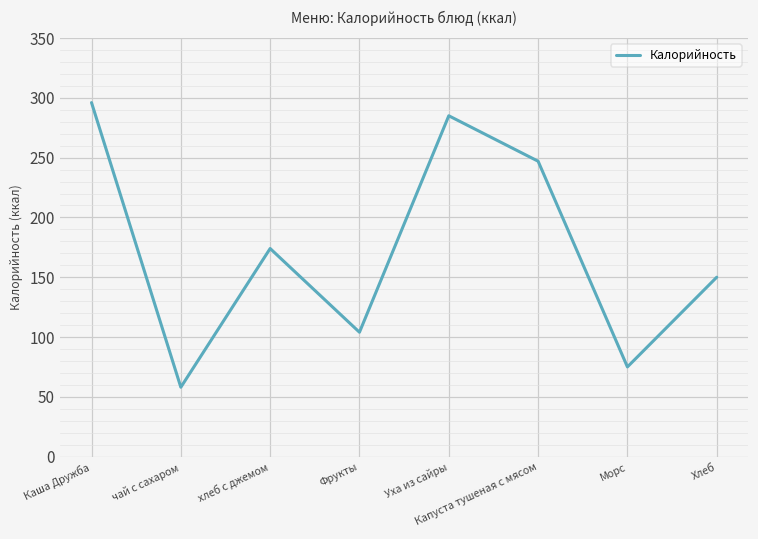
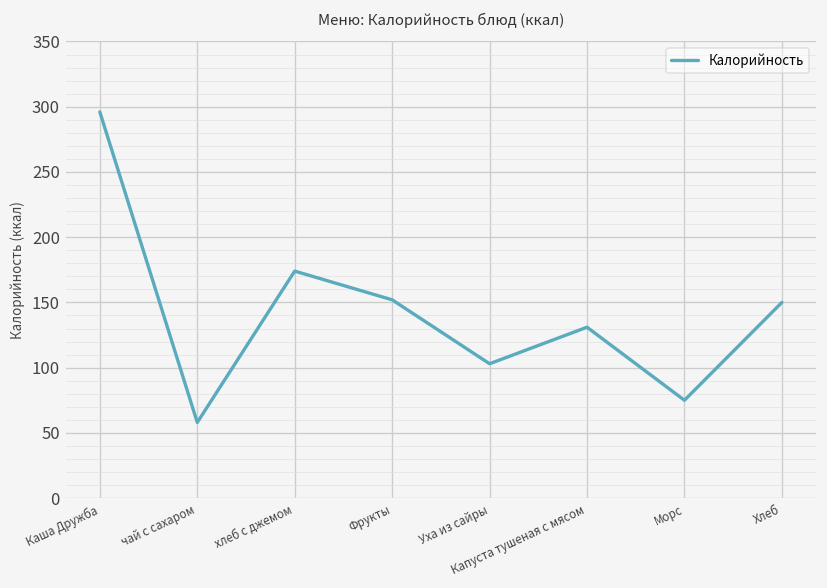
  {
    "Каша Дружба": 296,
    "чай с сахаром": 58,
    "хлеб с джемом": 174,
-   "Фрукты": 104,
-   "Уха из сайры": 285,
-   "Капуста тушеная с мясом": 247,
+   "Фрукты": 152,
+   "Уха из сайры": 103,
+   "Капуста тушеная с мясом": 131,
    "Морс": 75,
    "Хлеб": 150
  }
